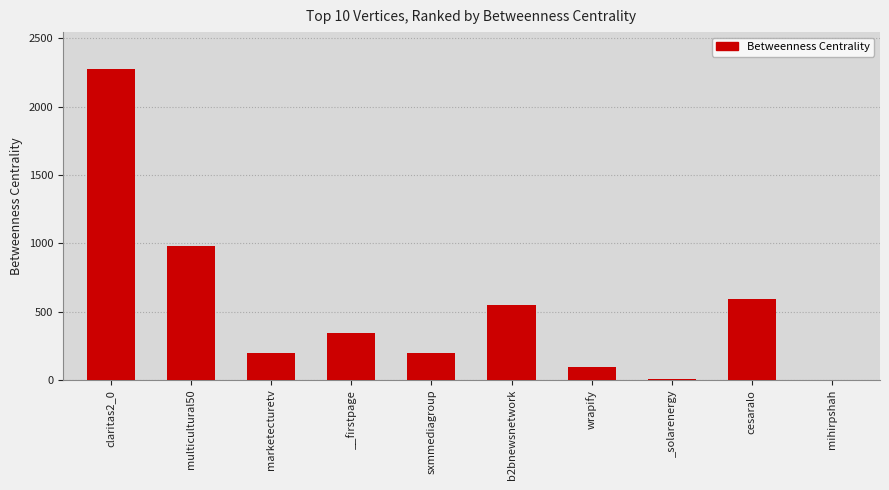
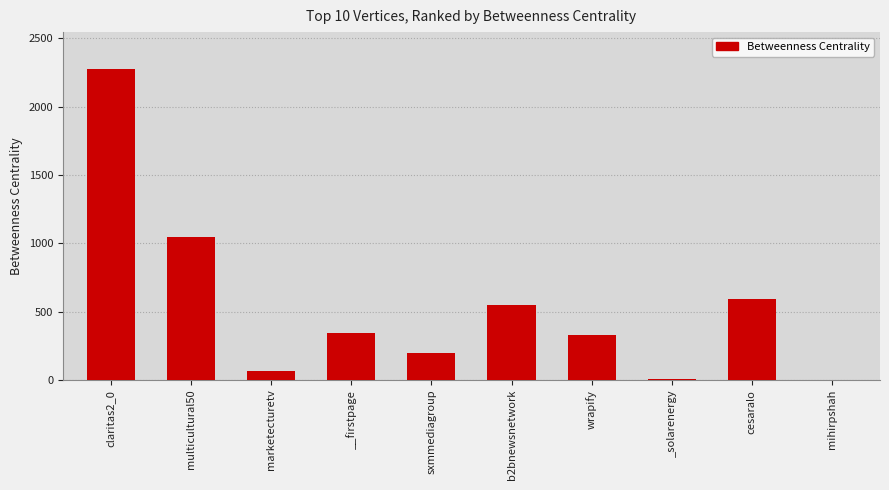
  {
    "claritas2_0": 2270,
-   "multicultural50": 980,
-   "marketecturetv": 190,
+   "multicultural50": 1040,
+   "marketecturetv": 60,
    "__firstpage": 340,
    "sxmmediagroup": 190,
    "b2bnewsnetwork": 550,
-   "wrapify": 100,
+   "wrapify": 330,
    "cesaralo": 590
  }
